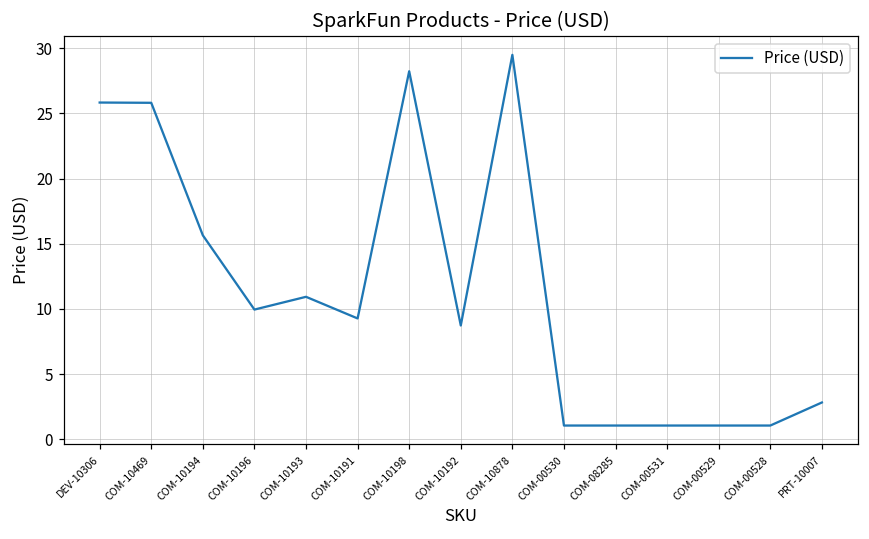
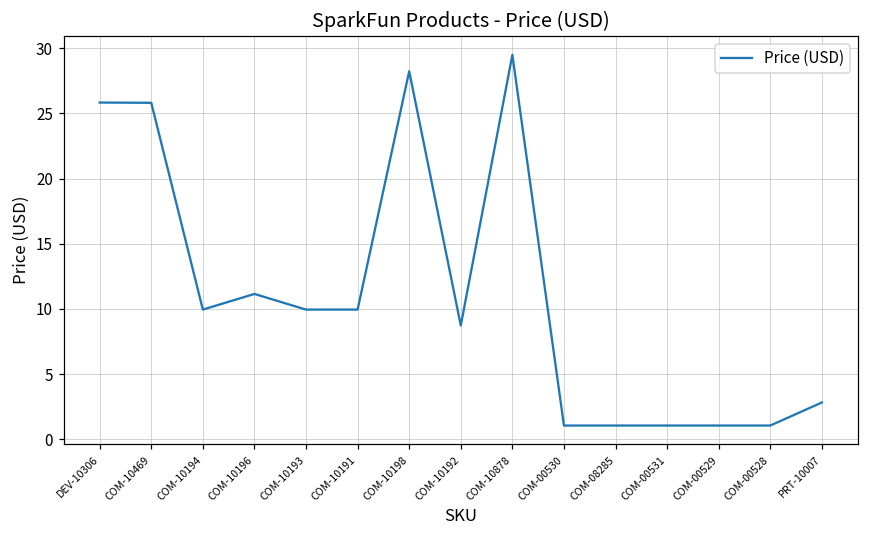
  {
    "DEV-10306": 25.8,
    "COM-10469": 25.8,
-   "COM-10194": 15.7,
-   "COM-10196": 10.0,
-   "COM-10193": 10.9,
-   "COM-10191": 9.3,
+   "COM-10194": 10.0,
+   "COM-10196": 11.2,
+   "COM-10193": 10.0,
+   "COM-10191": 10.0,
    "COM-10198": 28.2,
    "COM-10192": 8.7,
    "COM-10878": 29.5,
    "COM-00530": 1.1,
    "COM-08285": 1.1,
    "COM-00531": 1.1,
    "COM-00529": 1.1,
    "COM-00528": 1.1,
    "PRT-10007": 2.8
  }
